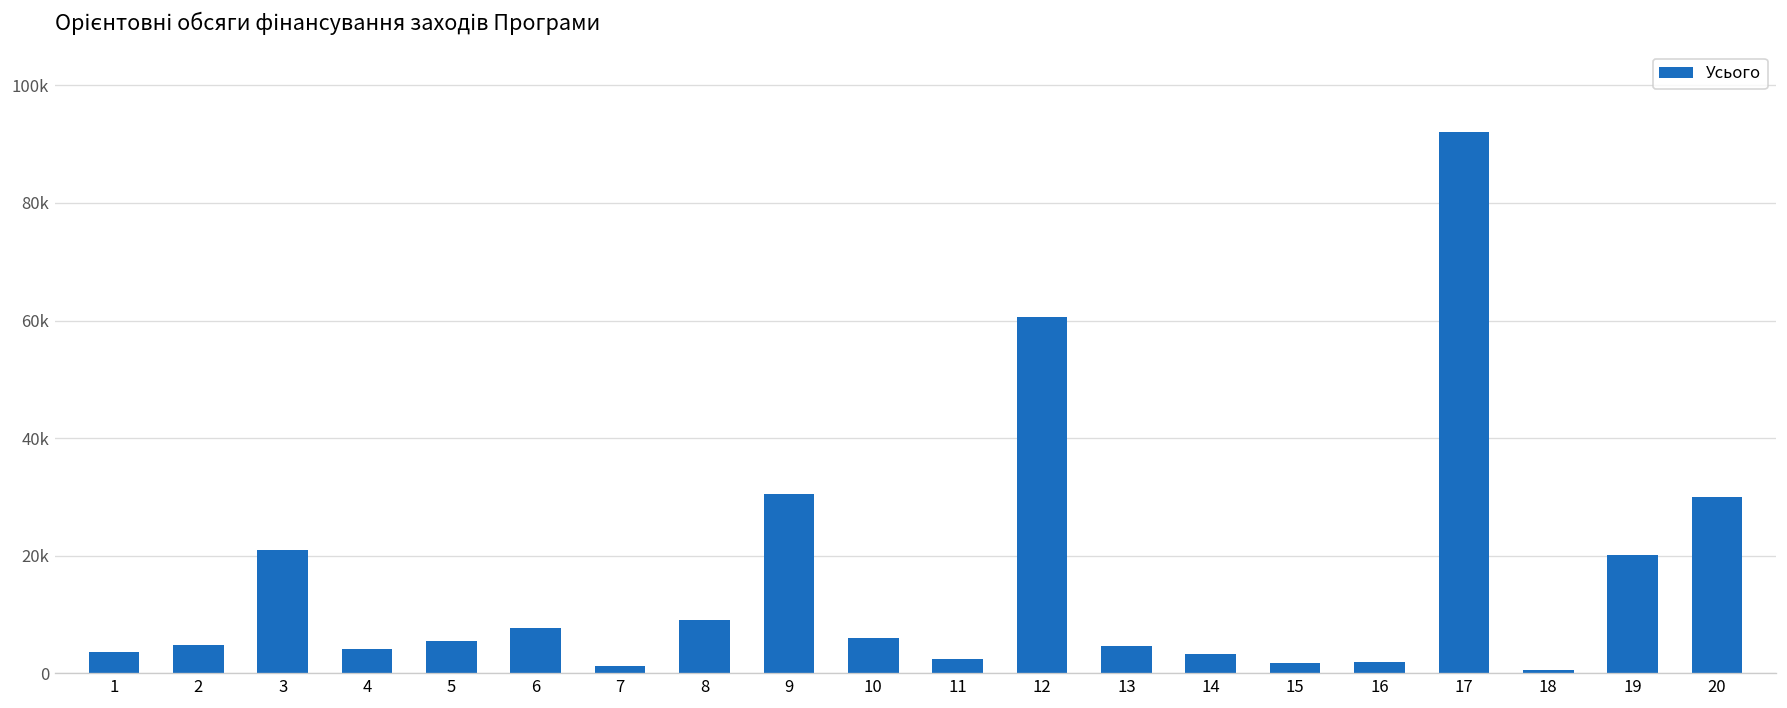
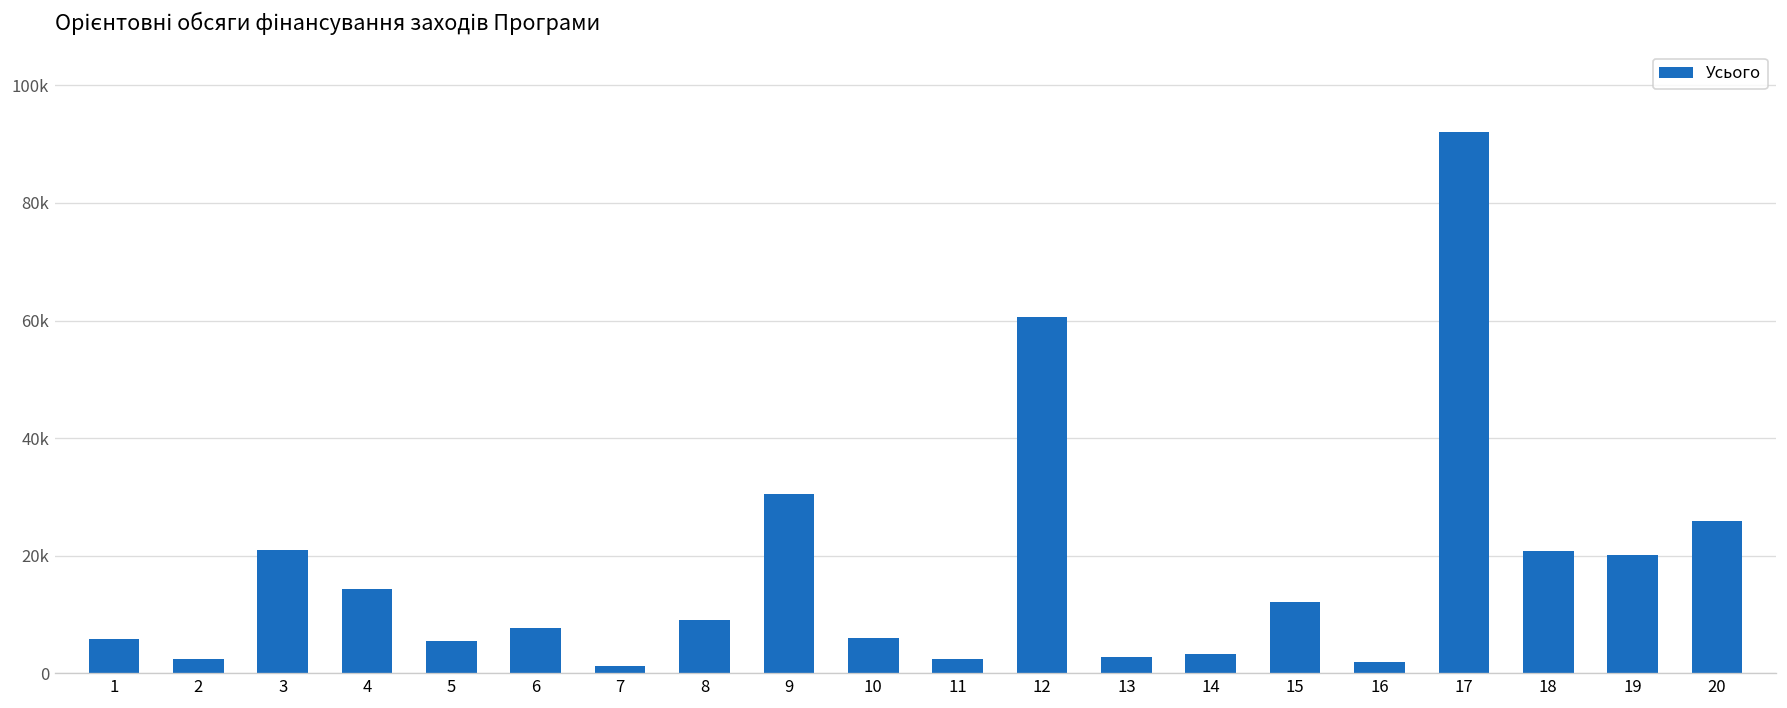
  {
-   "1": 4000,
-   "2": 5000,
+   "1": 6000,
+   "2": 2000,
    "3": 21000,
-   "4": 4000,
+   "4": 14000,
    "5": 5000,
    "6": 8000,
    "7": 1000,
    "8": 9000,
    "9": 31000,
    "10": 6000,
    "11": 2000,
    "12": 61000,
-   "13": 5000,
+   "13": 3000,
    "14": 3000,
-   "15": 2000,
+   "15": 12000,
    "16": 2000,
    "17": 92000,
-   "18": 1000,
+   "18": 21000,
    "19": 20000,
-   "20": 30000
+   "20": 26000
  }
